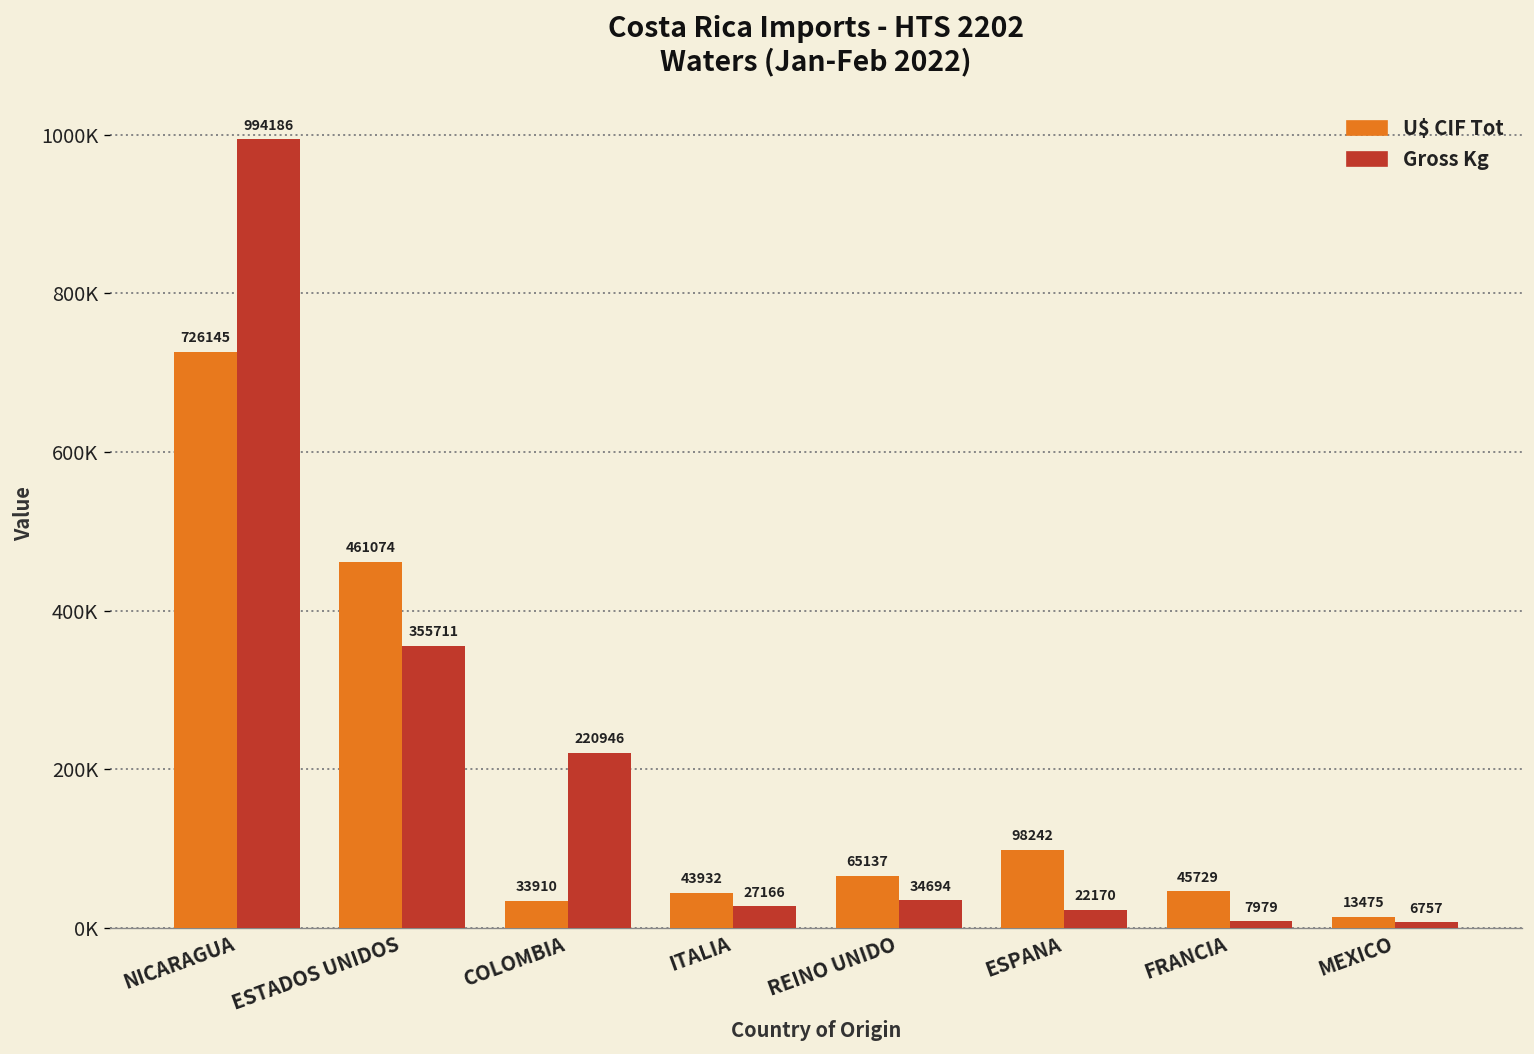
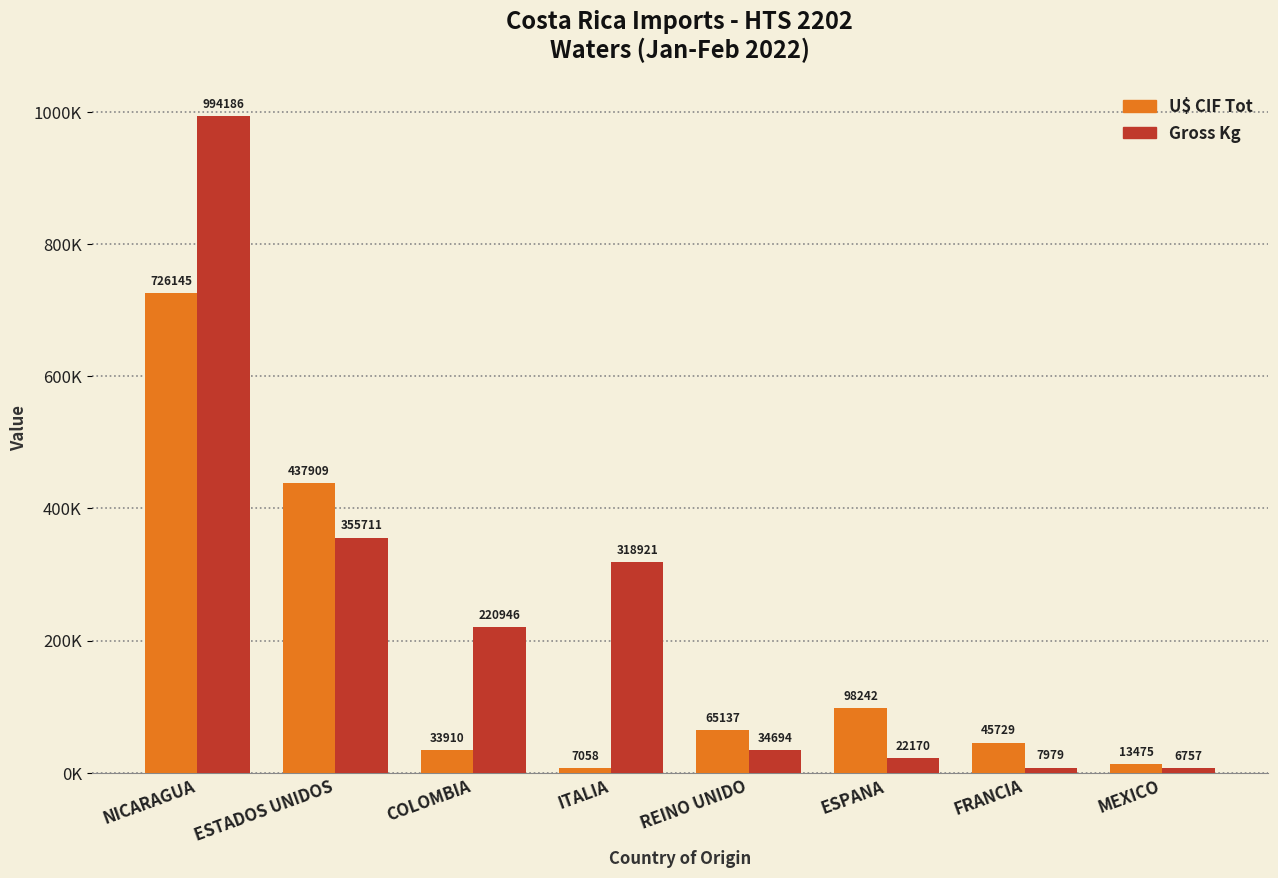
  {
    "U$ CIF Tot": {
      "NICARAGUA": 726145,
-     "ESTADOS UNIDOS": 461074,
+     "ESTADOS UNIDOS": 437909,
      "COLOMBIA": 33910,
-     "ITALIA": 43932,
+     "ITALIA": 7058,
      "REINO UNIDO": 65137,
      "ESPANA": 98242,
      "FRANCIA": 45729,
      "MEXICO": 13475
    },
    "Gross Kg": {
      "NICARAGUA": 994186,
      "ESTADOS UNIDOS": 355711,
      "COLOMBIA": 220946,
-     "ITALIA": 27166,
+     "ITALIA": 318921,
      "REINO UNIDO": 34694,
      "ESPANA": 22170,
      "FRANCIA": 7979,
      "MEXICO": 6757
    }
  }
